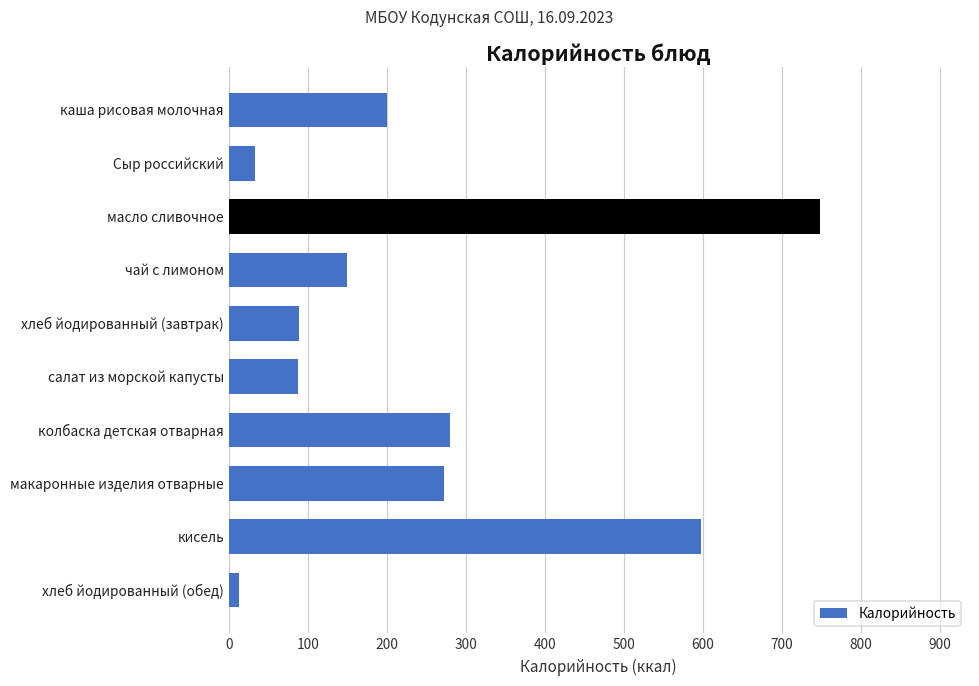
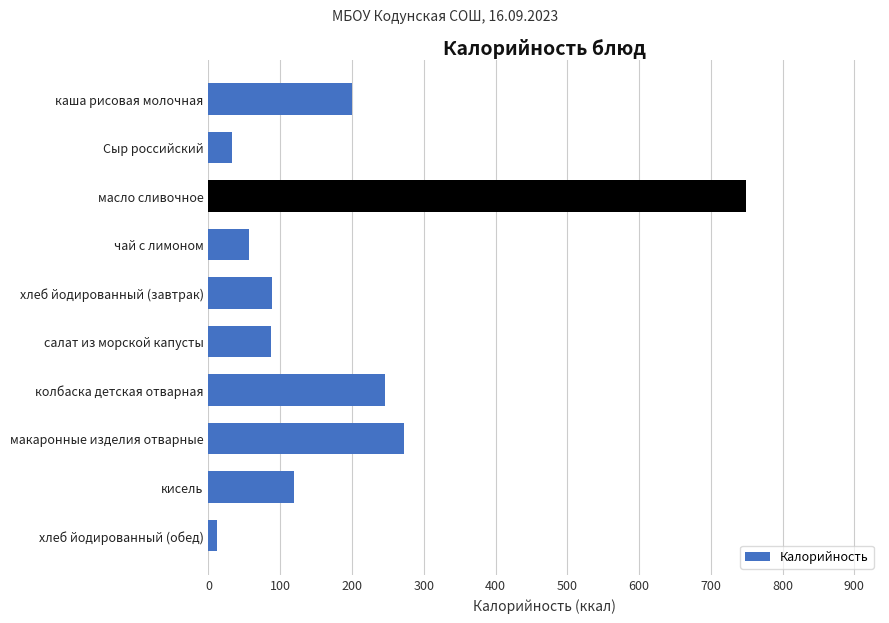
  {
    "каша рисовая молочная": 200,
    "Сыр российский": 30,
    "масло сливочное": 750,
-   "чай с лимоном": 150,
+   "чай с лимоном": 60,
    "хлеб йодированный (завтрак)": 90,
    "салат из морской капусты": 90,
-   "колбаска детская отварная": 280,
+   "колбаска детская отварная": 250,
    "макаронные изделия отварные": 270,
-   "кисель": 600,
+   "кисель": 120,
    "хлеб йодированный (обед)": 10
  }
